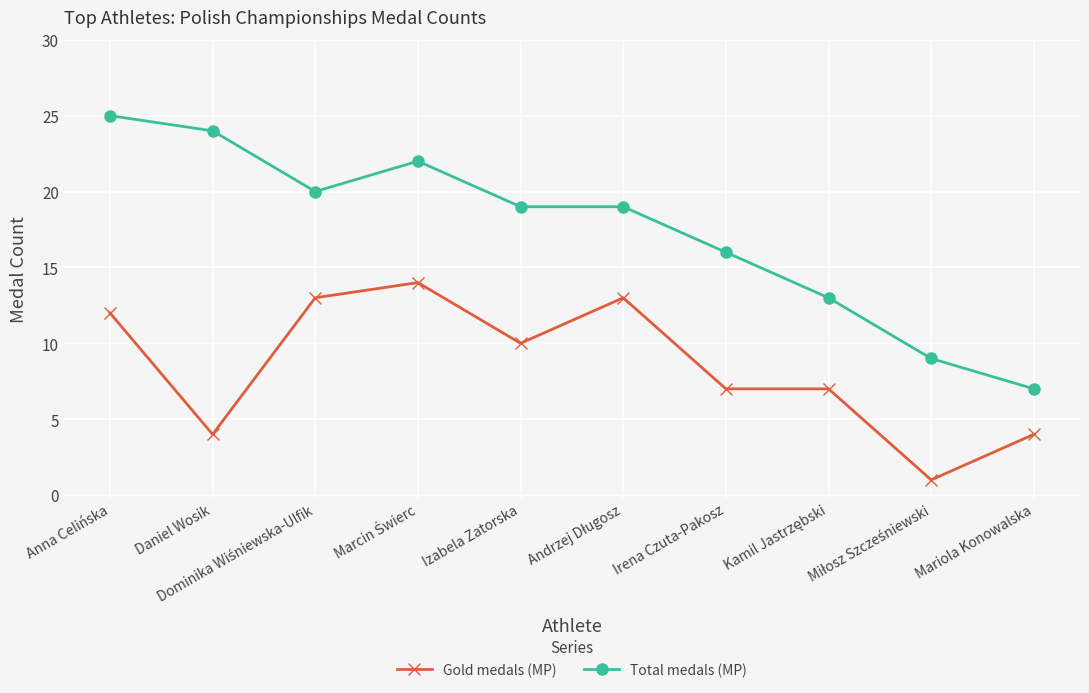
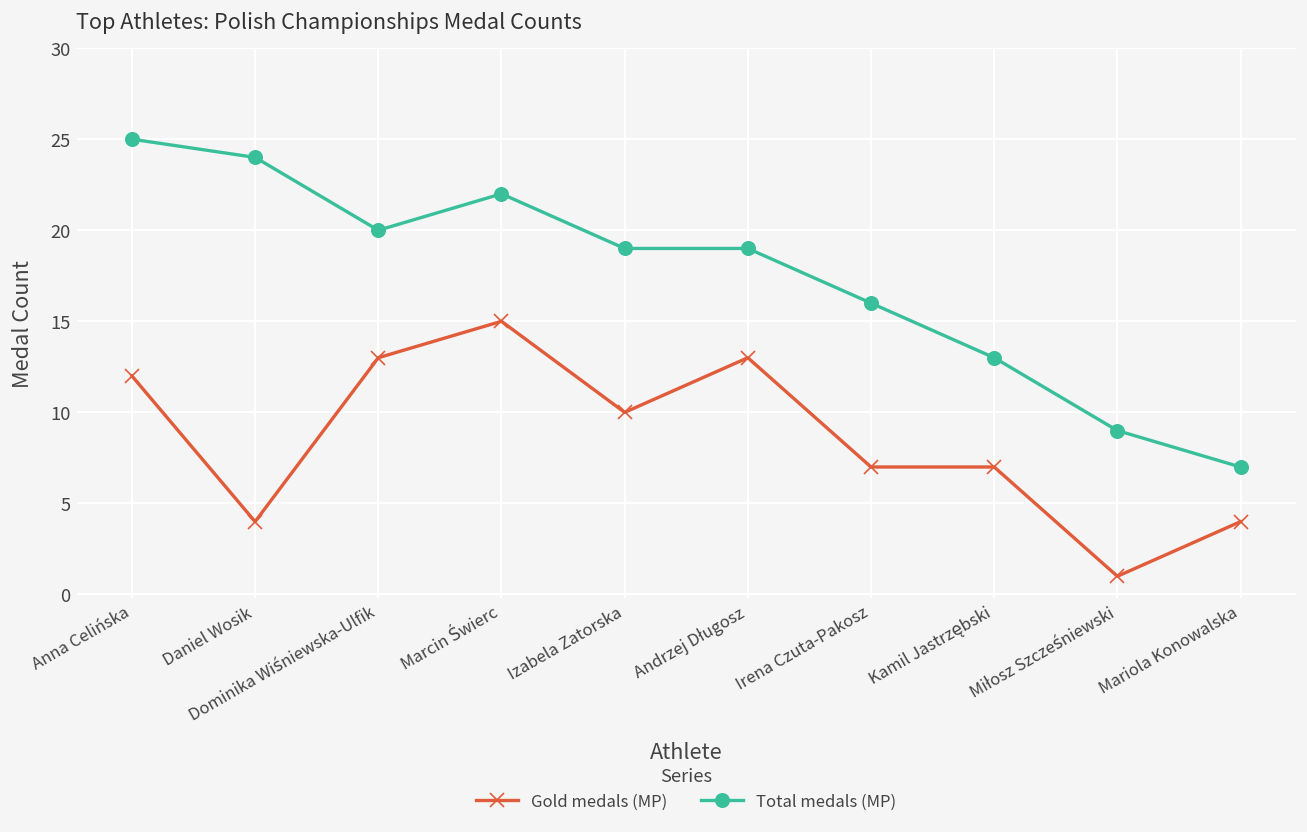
  {
    "Gold medals (MP)": {
      "Anna Celińska": 12,
      "Daniel Wosik": 4,
      "Dominika Wiśniewska-Ulfik": 13,
-     "Marcin Świerc": 14,
+     "Marcin Świerc": 15,
      "Izabela Zatorska": 10,
      "Andrzej Długosz": 13,
      "Irena Czuta-Pakosz": 7,
      "Kamil Jastrzębski": 7,
      "Miłosz Szcześniewski": 1,
      "Mariola Konowalska": 4
    },
    "Total medals (MP)": {
      "Anna Celińska": 25,
      "Daniel Wosik": 24,
      "Dominika Wiśniewska-Ulfik": 20,
      "Marcin Świerc": 22,
      "Izabela Zatorska": 19,
      "Andrzej Długosz": 19,
      "Irena Czuta-Pakosz": 16,
      "Kamil Jastrzębski": 13,
      "Miłosz Szcześniewski": 9,
      "Mariola Konowalska": 7
    }
  }
